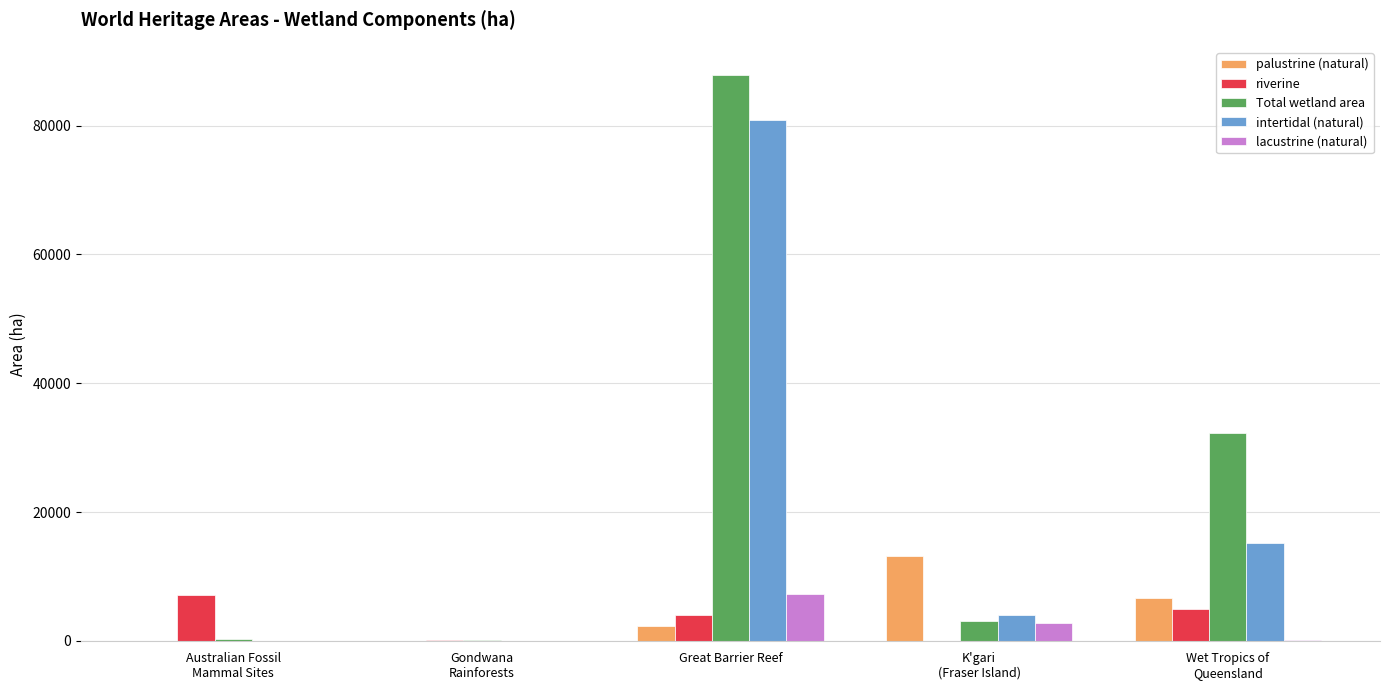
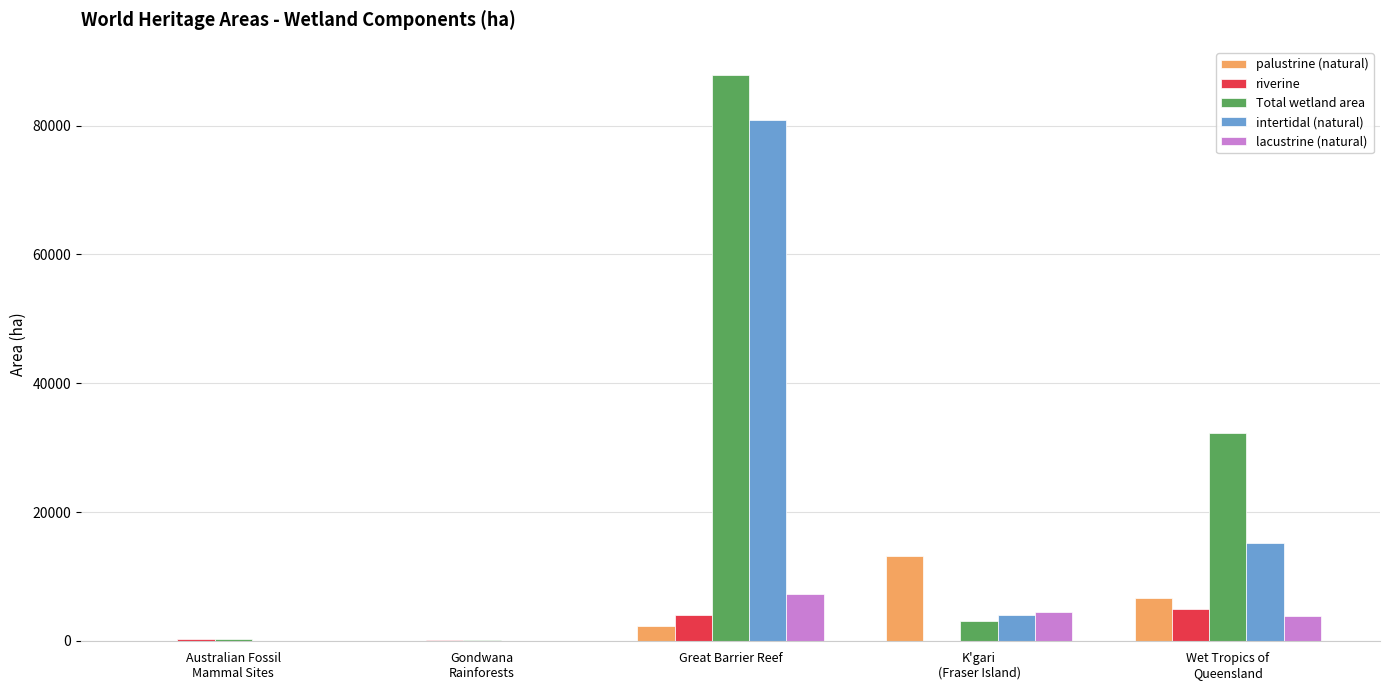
  {
    "palustrine (natural)": {
      "Australian Fossil Mammal Sites": 0,
      "Great Barrier Reef": 2000,
      "K'gari (Fraser Island)": 13000,
      "Wet Tropics of Queensland": 7000
    },
    "riverine": {
-     "Australian Fossil Mammal Sites": 7000,
+     "Australian Fossil Mammal Sites": 0,
      "Great Barrier Reef": 4000,
      "Wet Tropics of Queensland": 5000
    },
    "Total wetland area": {
      "Great Barrier Reef": 88000,
      "K'gari (Fraser Island)": 3000,
      "Wet Tropics of Queensland": 32000
    },
    "intertidal (natural)": {
      "Australian Fossil Mammal Sites": 0,
      "Gondwana Rainforests": 0,
      "Great Barrier Reef": 81000,
      "K'gari (Fraser Island)": 4000,
      "Wet Tropics of Queensland": 15000
    },
    "lacustrine (natural)": {
      "Australian Fossil Mammal Sites": 0,
      "Gondwana Rainforests": 0,
      "Great Barrier Reef": 7000,
-     "K'gari (Fraser Island)": 3000,
-     "Wet Tropics of Queensland": 0
+     "K'gari (Fraser Island)": 5000,
+     "Wet Tropics of Queensland": 4000
    }
  }
